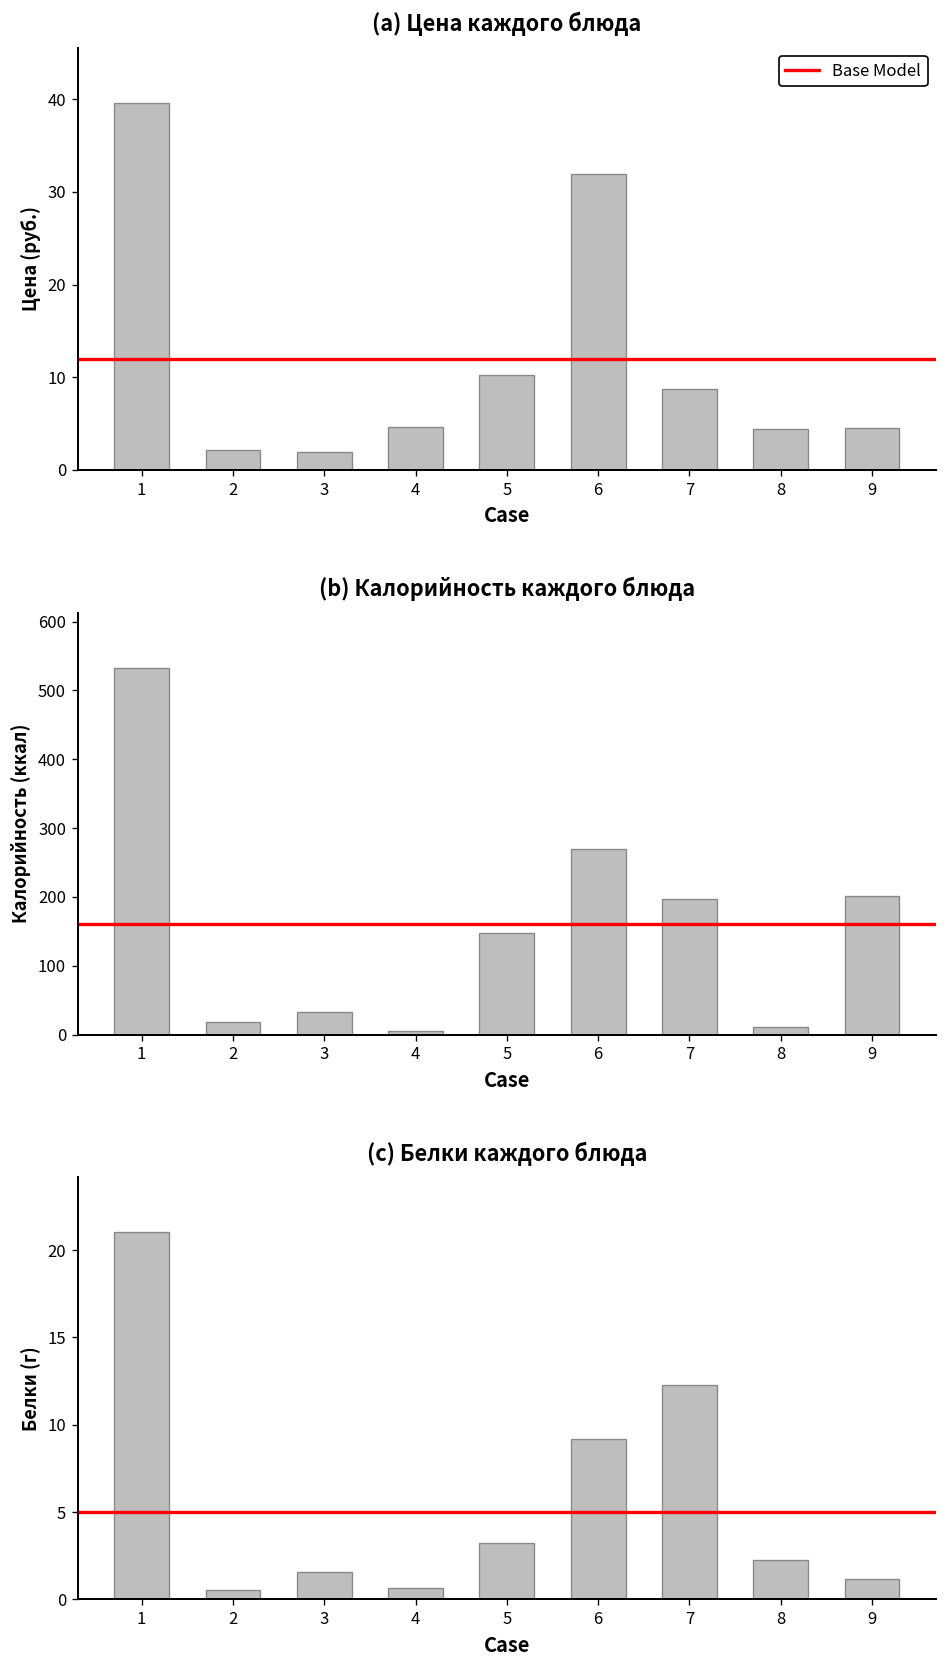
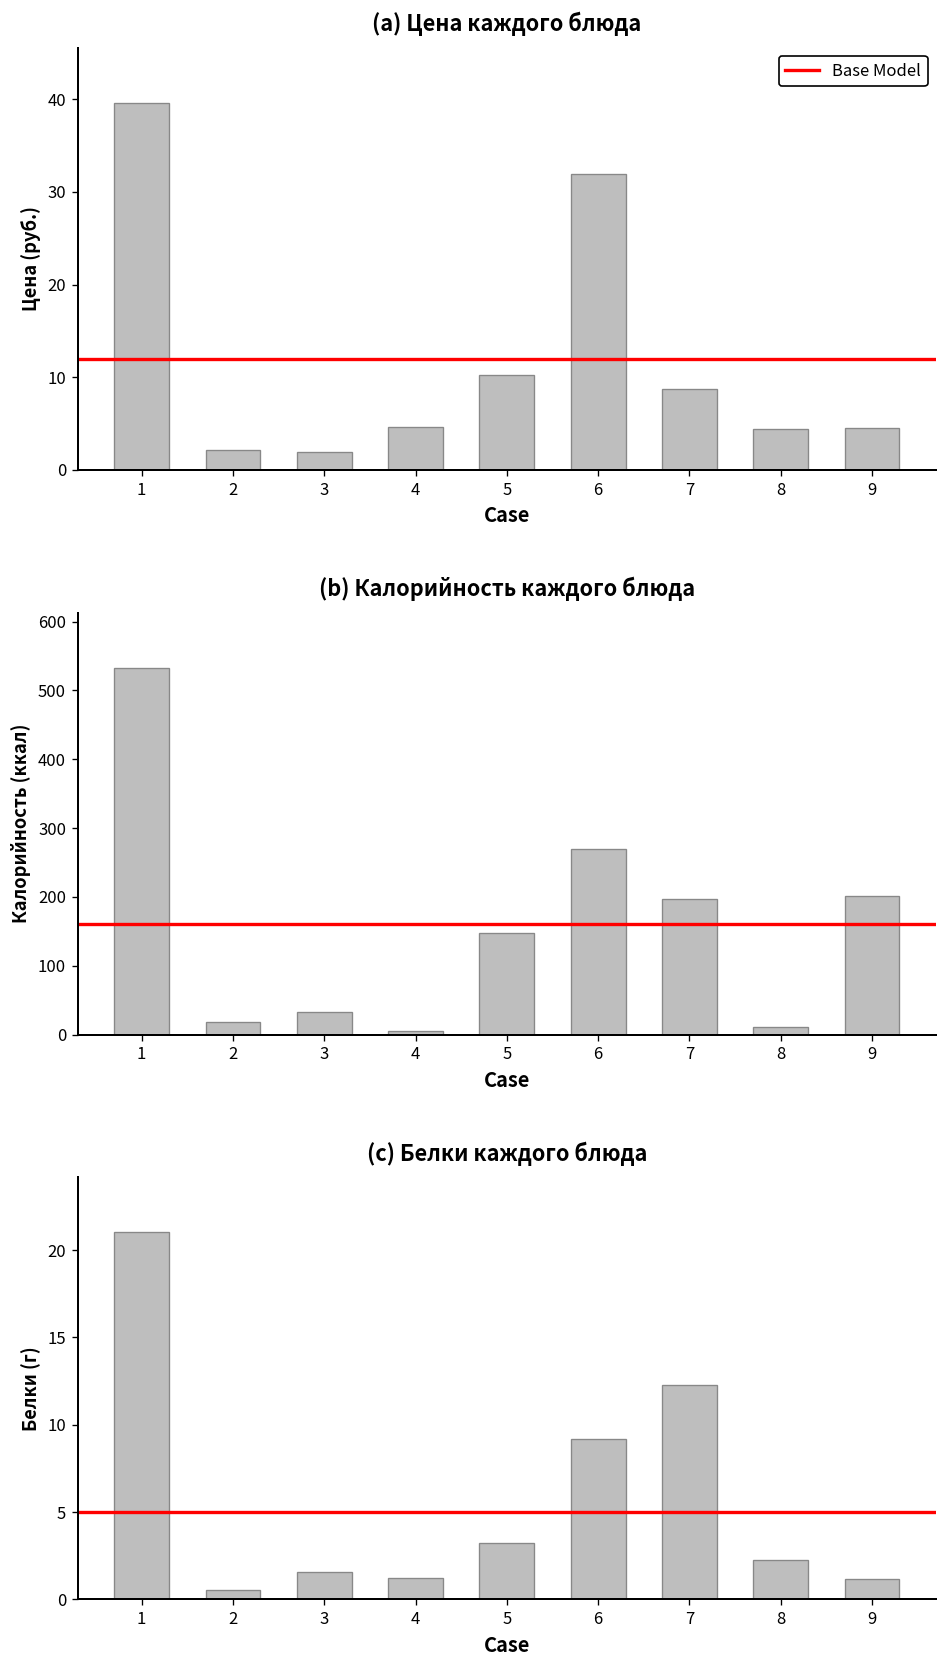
  {
    "(a) Цена каждого блюда": {
      "1": 40,
      "2": 2,
      "3": 2,
      "4": 5,
      "5": 10,
      "6": 32,
      "7": 9,
      "8": 4,
      "9": 4
    },
    "(b) Калорийность каждого блюда": {
      "1": 530,
      "2": 20,
      "3": 30,
      "4": 10,
      "5": 150,
      "6": 270,
      "7": 200,
      "8": 10,
      "9": 200
    },
    "(c) Белки каждого блюда": {
      "1": 21.0,
      "2": 0.5,
      "3": 1.6,
-     "4": 0.7,
+     "4": 1.2,
      "5": 3.3,
      "6": 9.2,
      "7": 12.3,
      "8": 2.2,
      "9": 1.2
    }
  }
